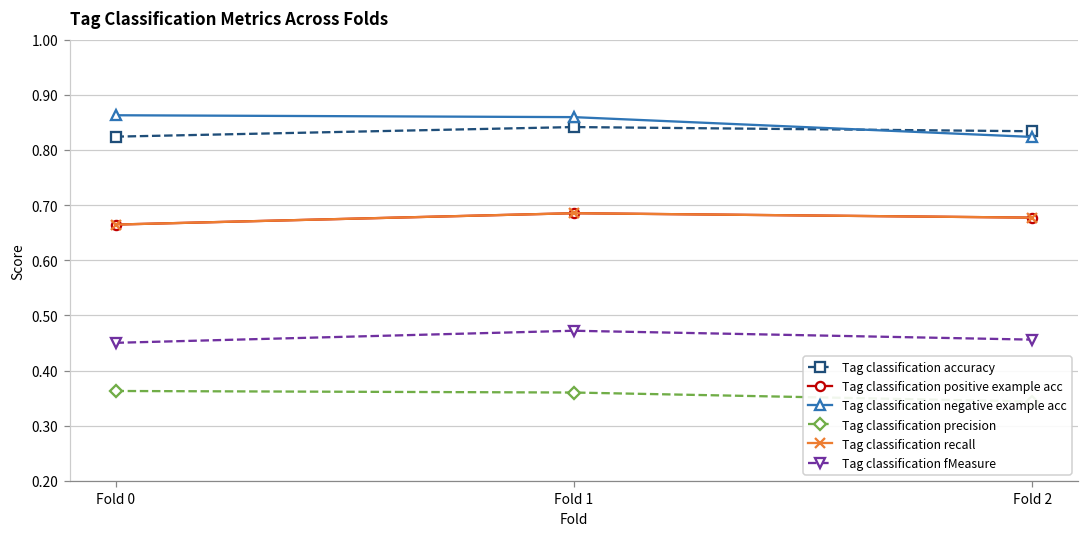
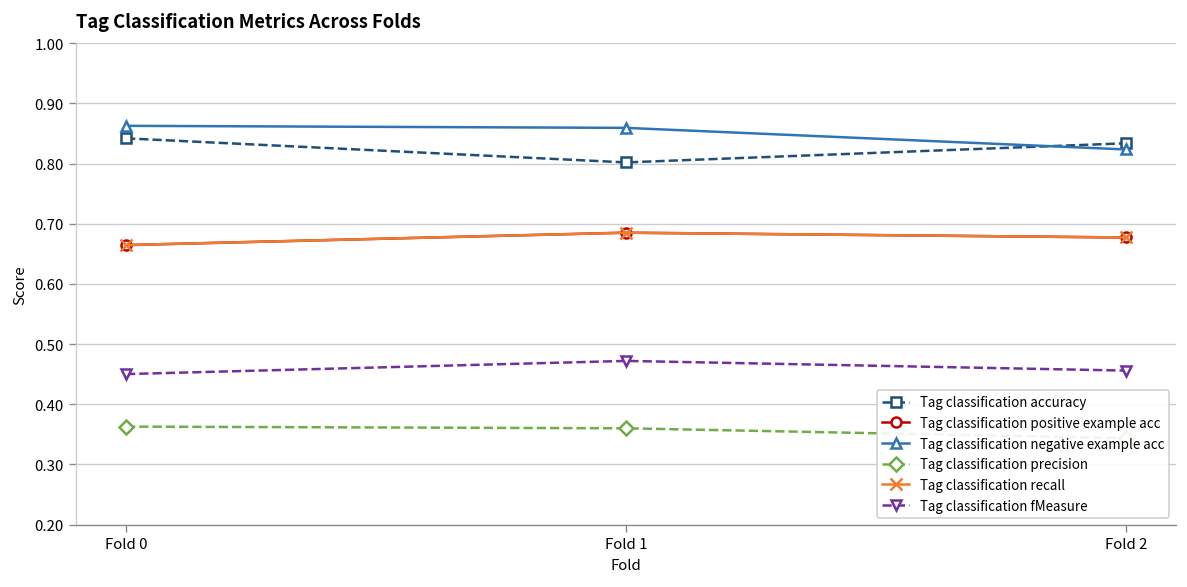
  {
    "Tag classification accuracy": {
-     "Fold 0": 0.82,
-     "Fold 1": 0.84,
+     "Fold 0": 0.84,
+     "Fold 1": 0.80,
      "Fold 2": 0.83
    },
    "Tag classification recall": {
      "Fold 0": 0.66,
      "Fold 1": 0.69,
      "Fold 2": 0.68
    },
    "Tag classification negative example acc": {
      "Fold 0": 0.86,
      "Fold 1": 0.86,
      "Fold 2": 0.82
    },
    "Tag classification precision": {
      "Fold 0": 0.36,
      "Fold 1": 0.36
    },
    "Tag classification fMeasure": {
      "Fold 0": 0.45,
      "Fold 1": 0.47,
      "Fold 2": 0.46
    }
  }
